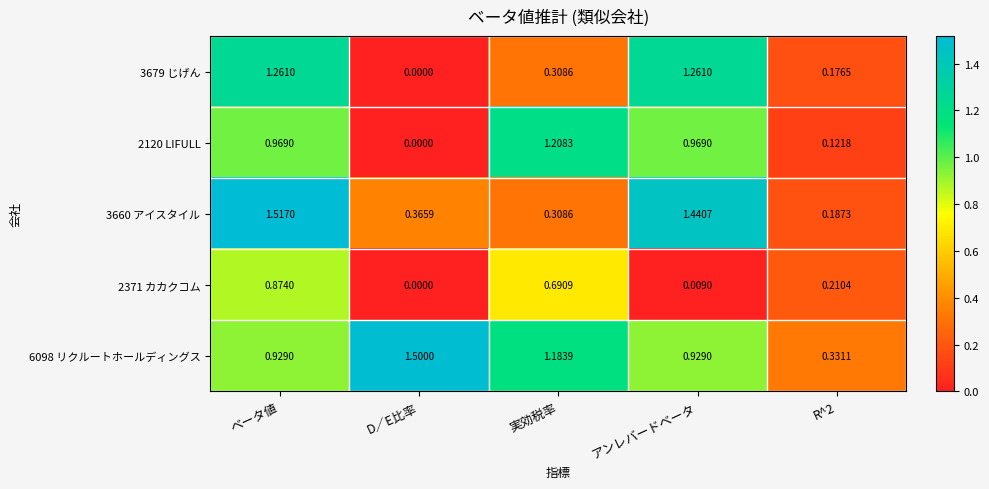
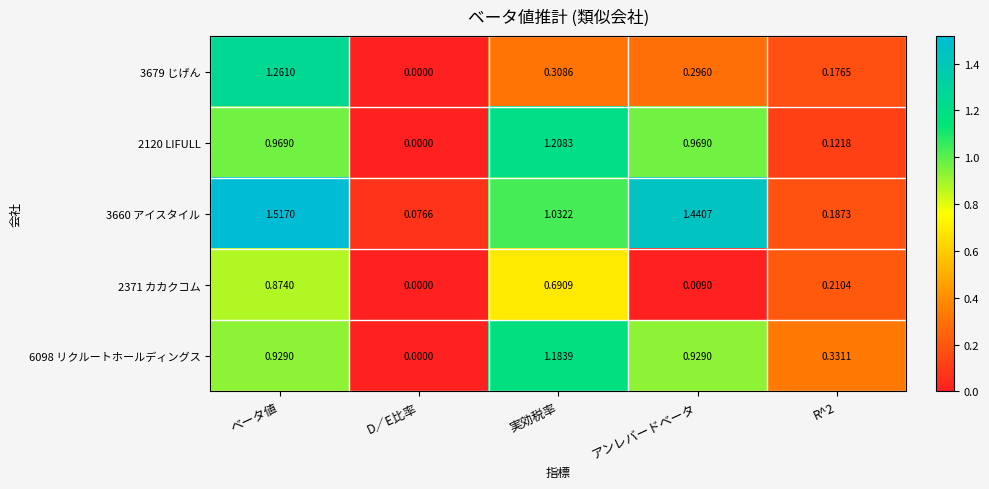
  {
    "3679 じげん": {
      "ベータ値": 1.2610,
      "D／E比率": 0.0000,
      "実効税率": 0.3086,
-     "アンレバードベータ": 1.2610,
+     "アンレバードベータ": 0.2960,
      "R^2": 0.1765
    },
    "2120 LIFULL": {
      "ベータ値": 0.9690,
      "D／E比率": 0.0000,
      "実効税率": 1.2083,
      "アンレバードベータ": 0.9690,
      "R^2": 0.1218
    },
    "3660 アイスタイル": {
      "ベータ値": 1.5170,
-     "D／E比率": 0.3659,
-     "実効税率": 0.3086,
+     "D／E比率": 0.0766,
+     "実効税率": 1.0322,
      "アンレバードベータ": 1.4407,
      "R^2": 0.1873
    },
    "2371 カカクコム": {
      "ベータ値": 0.8740,
      "D／E比率": 0.0000,
      "実効税率": 0.6909,
      "アンレバードベータ": 0.0090,
      "R^2": 0.2104
    },
    "6098 リクルートホールディングス": {
      "ベータ値": 0.9290,
-     "D／E比率": 1.5000,
+     "D／E比率": 0.0000,
      "実効税率": 1.1839,
      "アンレバードベータ": 0.9290,
      "R^2": 0.3311
    }
  }
